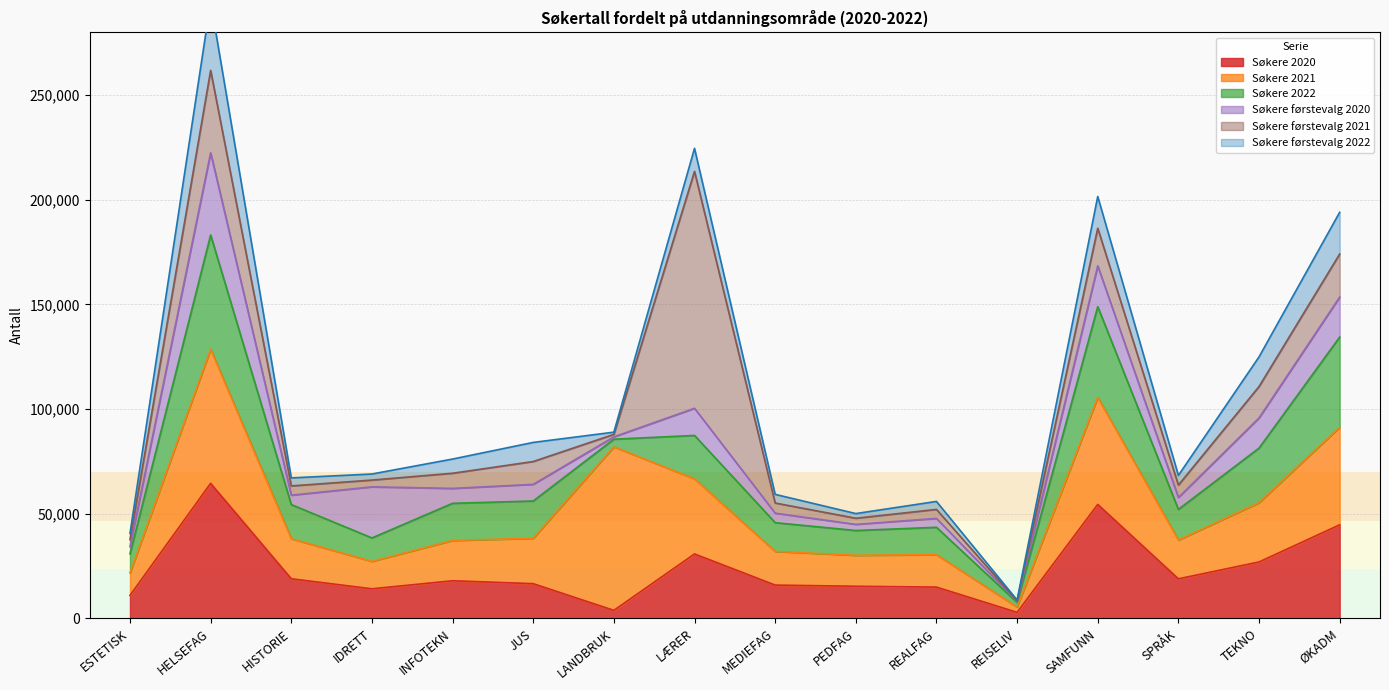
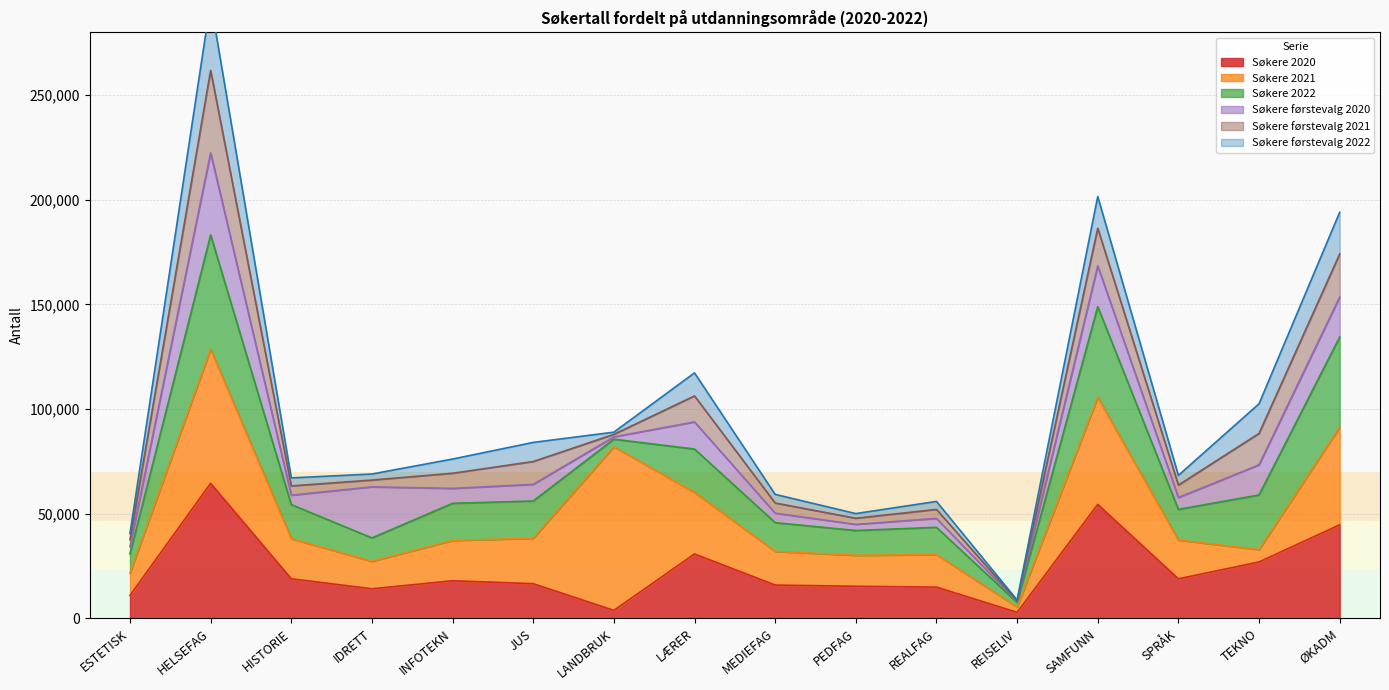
  {
    "Søkere 2020": {
      "ESTETISK": "11,000",
      "HELSEFAG": "64,000",
      "HISTORIE": "19,000",
      "IDRETT": "14,000",
      "INFOTEKN": "18,000",
      "JUS": "17,000",
      "LANDBRUK": "4,000",
      "LÆRER": "31,000",
      "MEDIEFAG": "16,000",
      "PEDFAG": "15,000",
      "REALFAG": "15,000",
      "REISELIV": "3,000",
      "SAMFUNN": "54,000",
      "SPRÅK": "19,000",
      "TEKNO": "27,000",
      "ØKADM": "45,000"
    },
    "Søkere 2021": {
      "ESTETISK": "11,000",
      "HELSEFAG": "64,000",
      "HISTORIE": "19,000",
      "IDRETT": "13,000",
      "INFOTEKN": "19,000",
      "JUS": "22,000",
      "LANDBRUK": "78,000",
-     "LÆRER": "36,000",
+     "LÆRER": "29,000",
      "MEDIEFAG": "16,000",
      "PEDFAG": "15,000",
      "REALFAG": "15,000",
      "REISELIV": "3,000",
      "SAMFUNN": "51,000",
      "SPRÅK": "19,000",
-     "TEKNO": "28,000",
+     "TEKNO": "6,000",
      "ØKADM": "47,000"
    },
    "Søkere 2022": {
      "ESTETISK": "9,000",
      "HELSEFAG": "55,000",
      "HISTORIE": "16,000",
      "IDRETT": "11,000",
      "INFOTEKN": "18,000",
      "JUS": "18,000",
      "LÆRER": "21,000",
      "MEDIEFAG": "14,000",
      "PEDFAG": "12,000",
      "REALFAG": "13,000",
      "SAMFUNN": "43,000",
      "SPRÅK": "15,000",
      "TEKNO": "26,000",
      "ØKADM": "43,000"
    },
    "Søkere førstevalg 2020": {
      "ESTETISK": "3,000",
      "HELSEFAG": "39,000",
      "HISTORIE": "4,000",
      "IDRETT": "24,000",
      "INFOTEKN": "7,000",
      "JUS": "8,000",
      "LÆRER": "13,000",
      "MEDIEFAG": "5,000",
      "PEDFAG": "3,000",
      "REALFAG": "4,000",
      "SAMFUNN": "19,000",
      "SPRÅK": "6,000",
      "TEKNO": "14,000",
      "ØKADM": "19,000"
    },
    "Søkere førstevalg 2021": {
      "ESTETISK": "3,000",
      "HELSEFAG": "39,000",
      "HISTORIE": "4,000",
      "IDRETT": "3,000",
      "INFOTEKN": "7,000",
      "JUS": "11,000",
-     "LÆRER": "113,000",
+     "LÆRER": "12,000",
      "MEDIEFAG": "5,000",
      "PEDFAG": "3,000",
      "REALFAG": "4,000",
      "SAMFUNN": "18,000",
      "SPRÅK": "6,000",
      "TEKNO": "15,000",
      "ØKADM": "21,000"
    },
    "Søkere førstevalg 2022": {
      "ESTETISK": "3,000",
      "HISTORIE": "4,000",
      "IDRETT": "3,000",
      "INFOTEKN": "7,000",
      "JUS": "9,000",
      "LÆRER": "11,000",
      "MEDIEFAG": "4,000",
      "PEDFAG": "2,000",
      "REALFAG": "4,000",
      "SAMFUNN": "15,000",
      "SPRÅK": "5,000",
      "TEKNO": "14,000",
      "ØKADM": "20,000"
    }
  }
